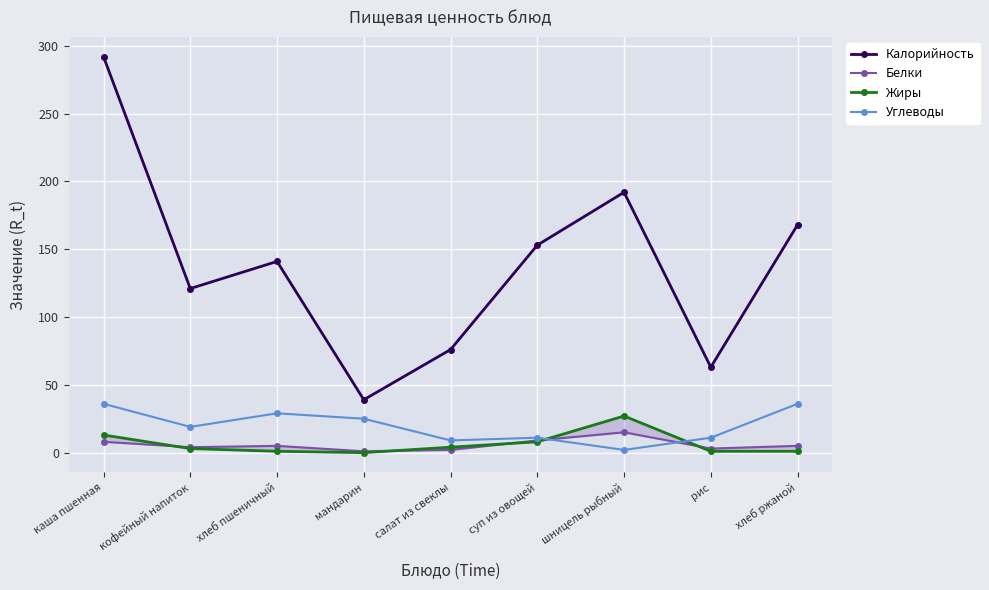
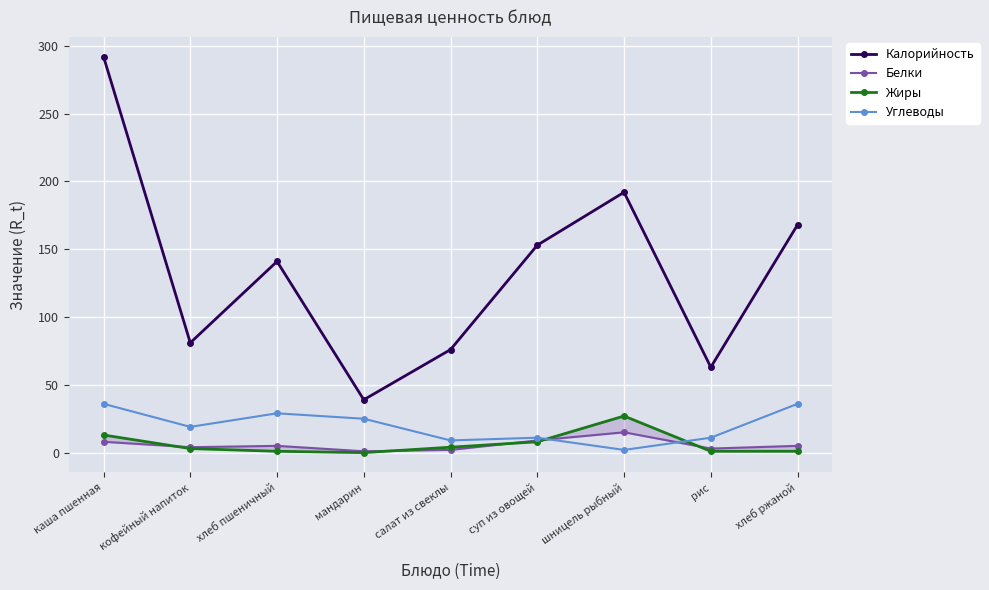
  {
    "Калорийность": {
      "каша пшенная": 292,
-     "кофейный напиток": 121,
+     "кофейный напиток": 81,
      "хлеб пшеничный": 141,
      "мандарин": 39,
      "салат из свеклы": 76,
      "суп из овощей": 153,
      "шницель рыбный": 192,
      "рис": 63,
      "хлеб ржаной": 168
    },
    "Жиры": {
      "хлеб пшеничный": 1,
      "рис": 1,
      "хлеб ржаной": 1
    },
    "Углеводы": {
      "каша пшенная": 36,
      "кофейный напиток": 19,
      "хлеб пшеничный": 29,
      "мандарин": 25,
      "салат из свеклы": 9,
      "суп из овощей": 11,
      "шницель рыбный": 2,
      "рис": 11,
      "хлеб ржаной": 36
    }
  }
